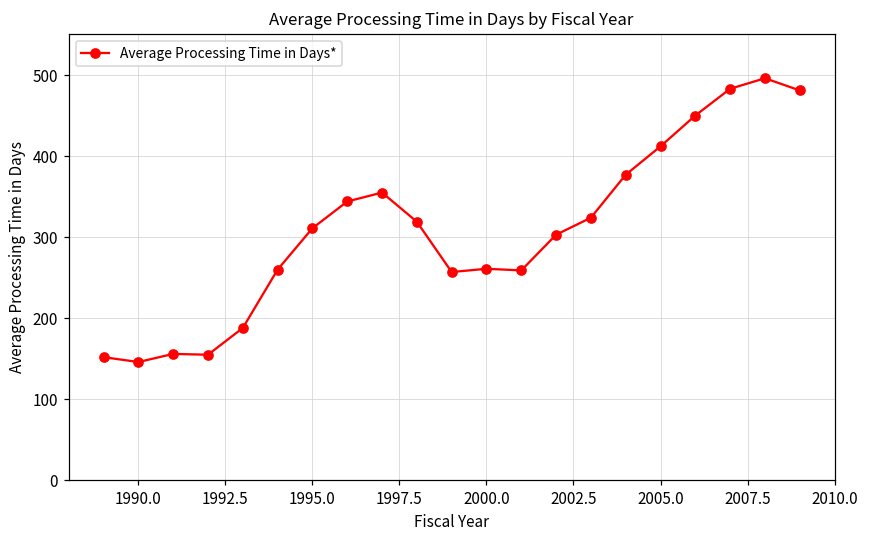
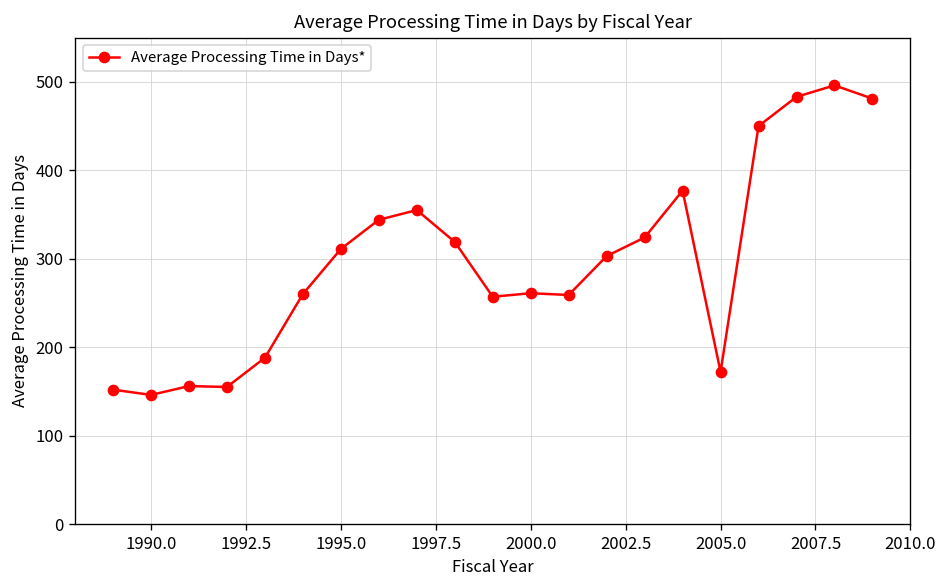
  {
    "1990.0": 150,
    "1995.0": 310,
    "2000.0": 260,
-   "2005.0": 410
+   "2005.0": 170
  }
